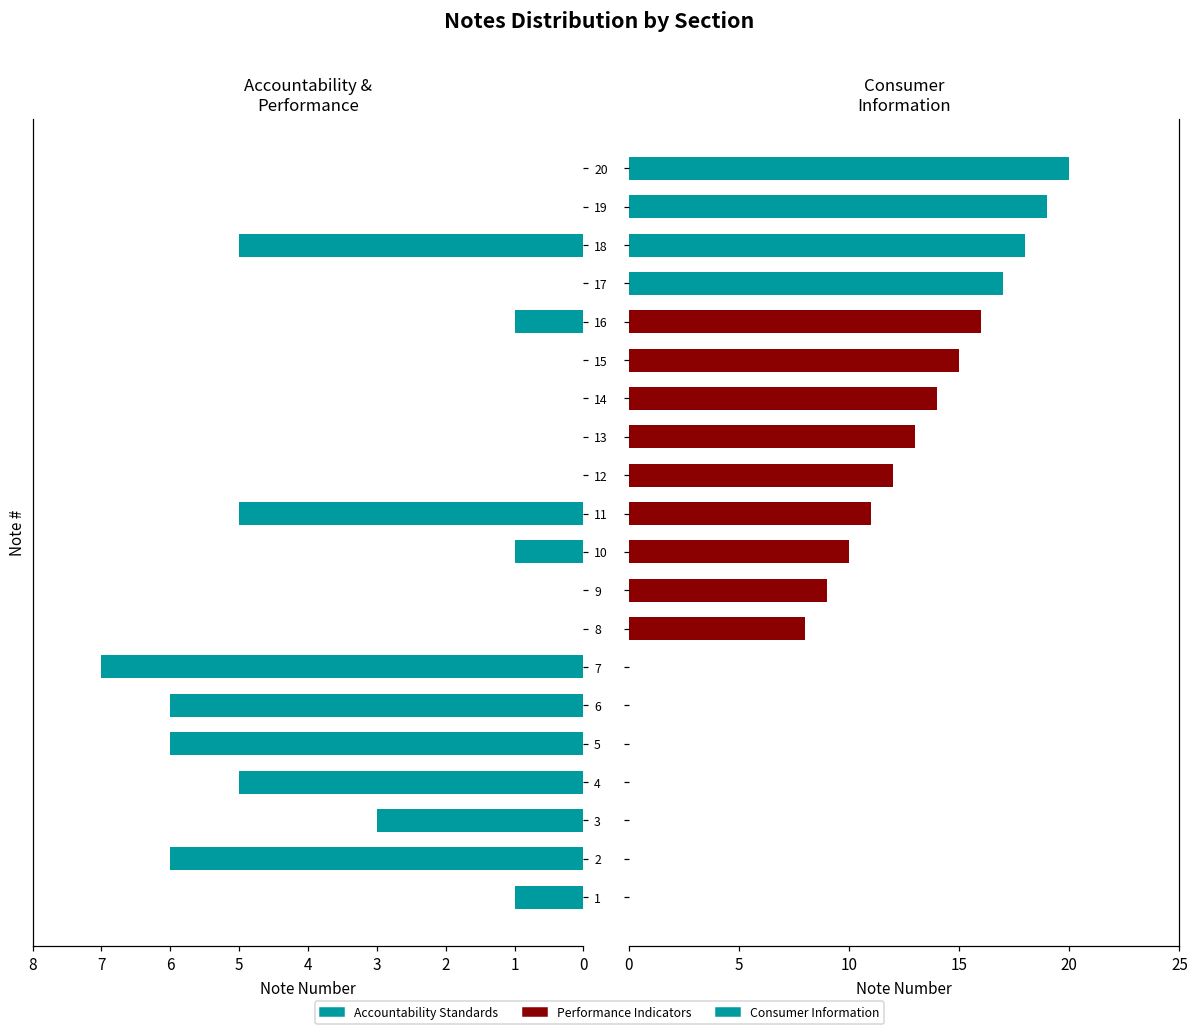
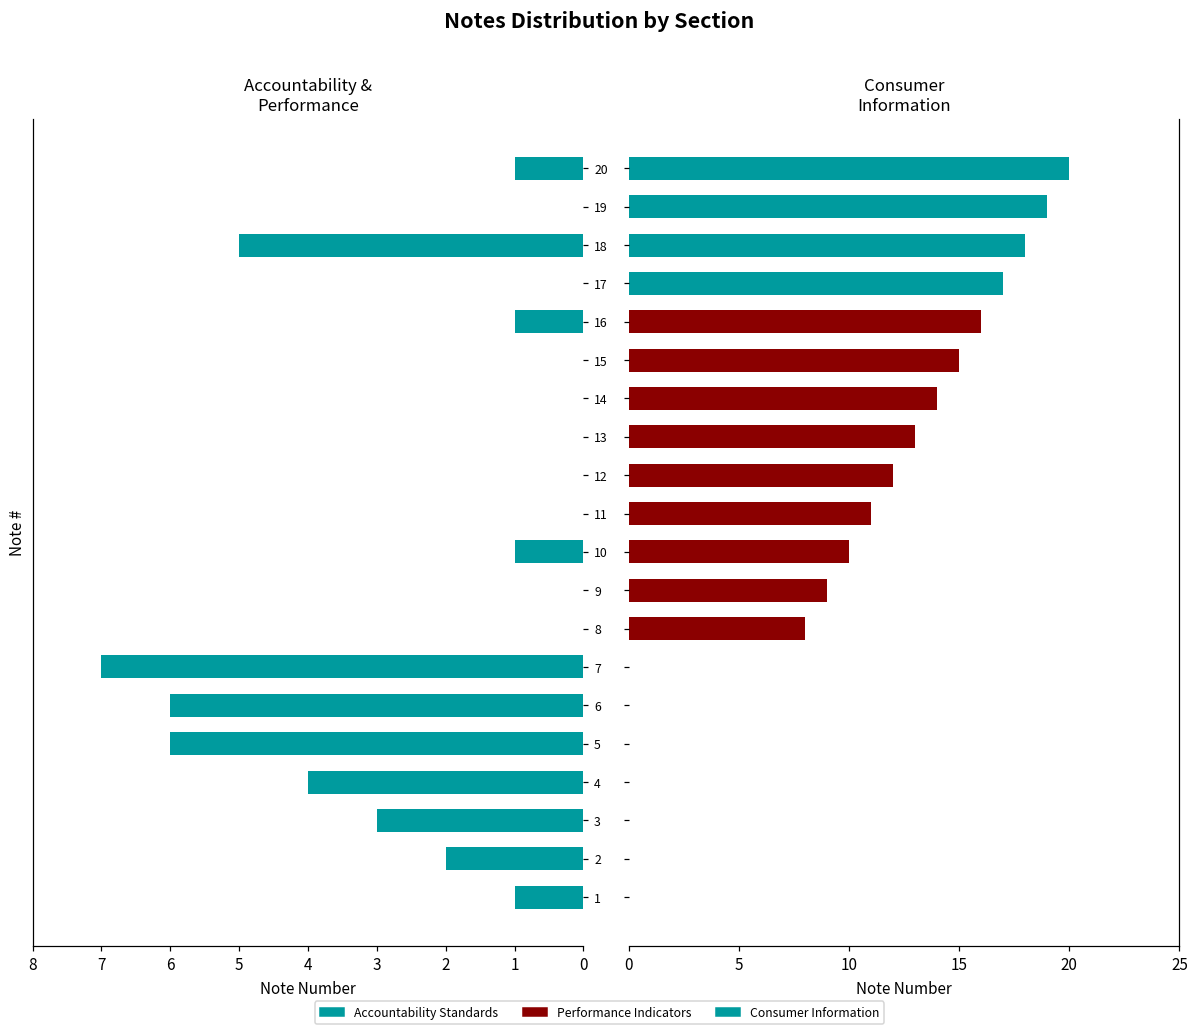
  {
    "Accountability & Performance": {
-     "20": 0,
+     "20": 1,
      "19": 0,
      "18": 5,
      "17": 0,
      "16": 1,
      "15": 0,
      "14": 0,
      "13": 0,
      "12": 0,
-     "11": 5,
+     "11": 0,
      "10": 1,
      "9": 0,
      "8": 0,
      "7": 7,
      "6": 6,
      "5": 6,
-     "4": 5,
+     "4": 4,
      "3": 3,
-     "2": 6,
+     "2": 2,
      "1": 1
    }
  }
